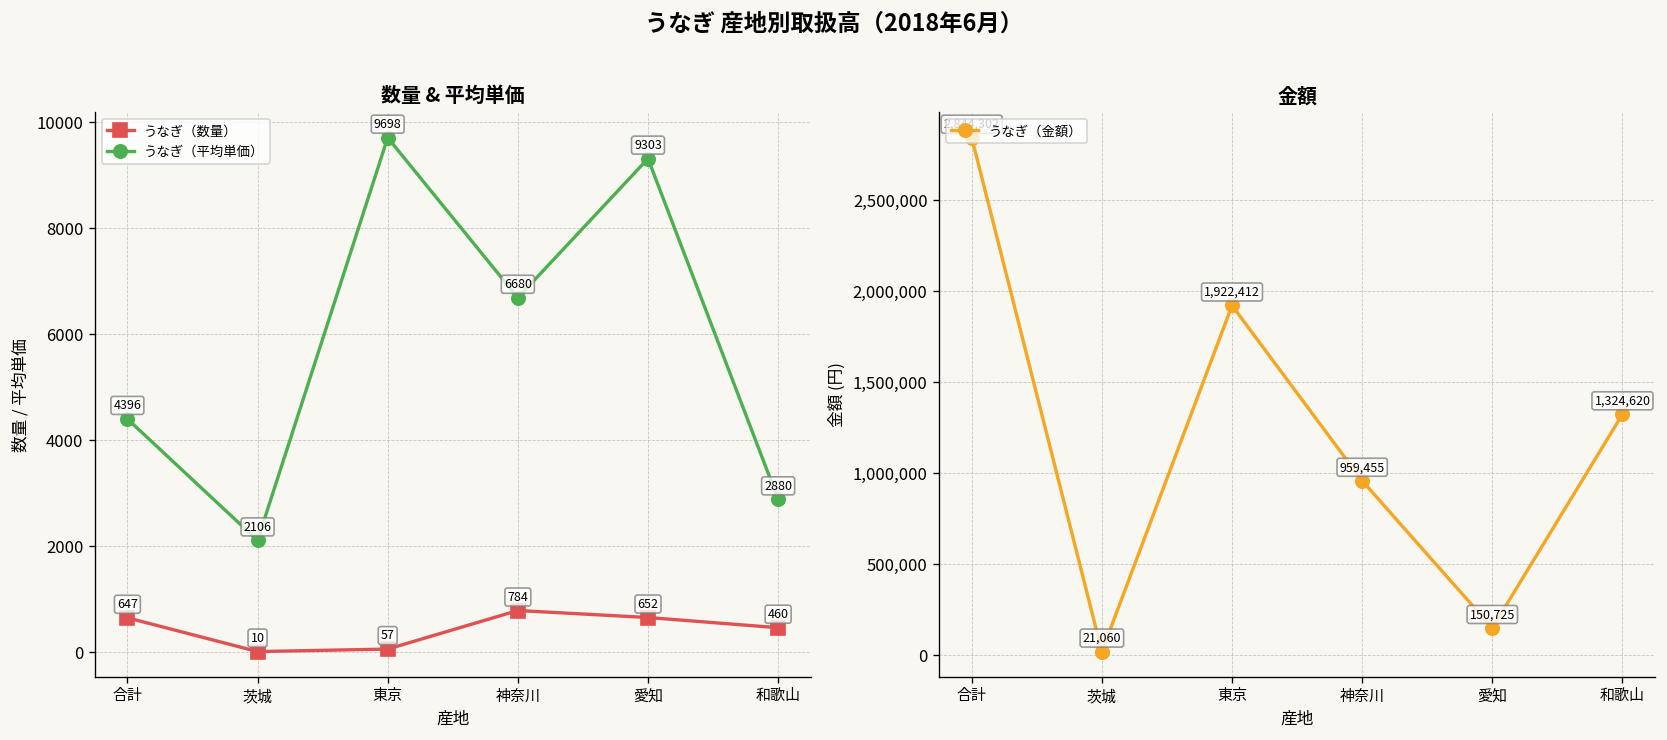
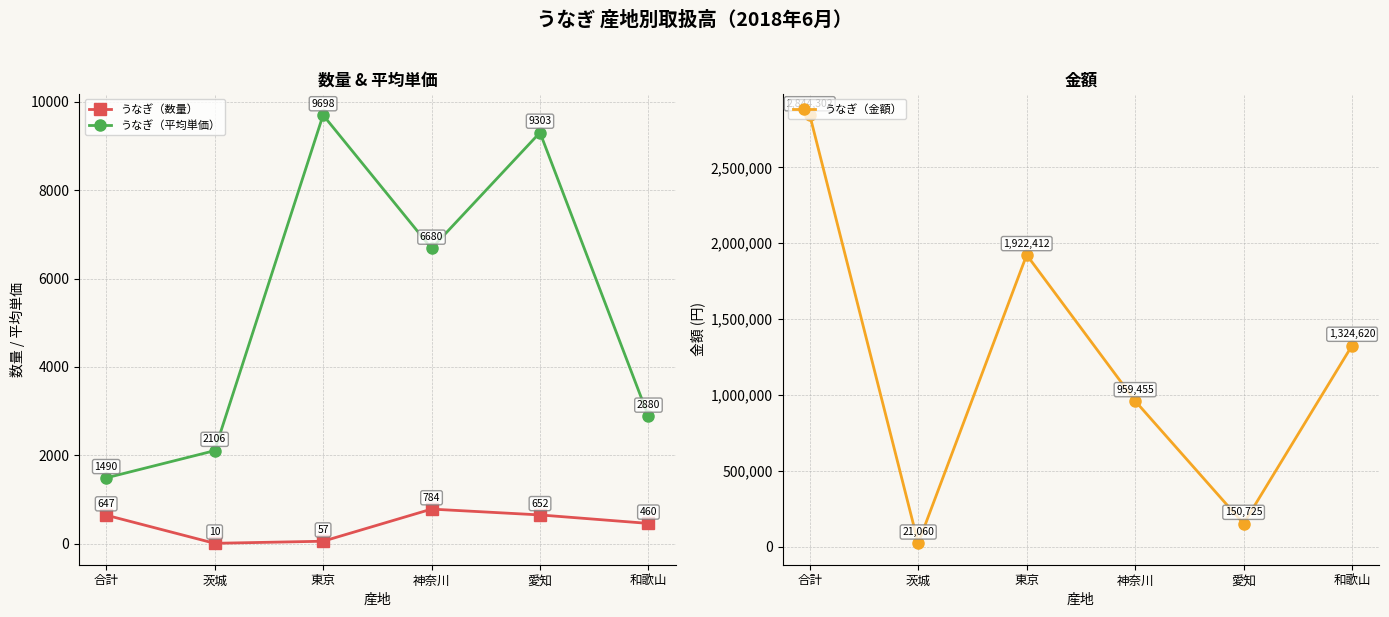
  {
    "数量 & 平均単価": {
      "うなぎ（平均単価）": {
-       "合計": 4396
+       "合計": 1490
      }
    }
  }
